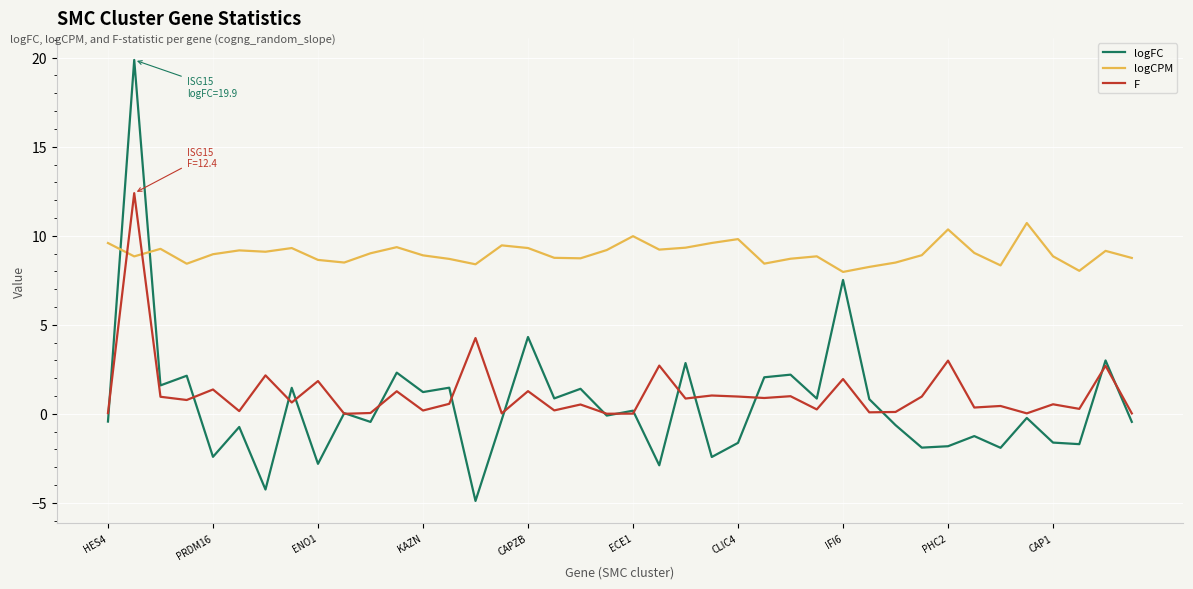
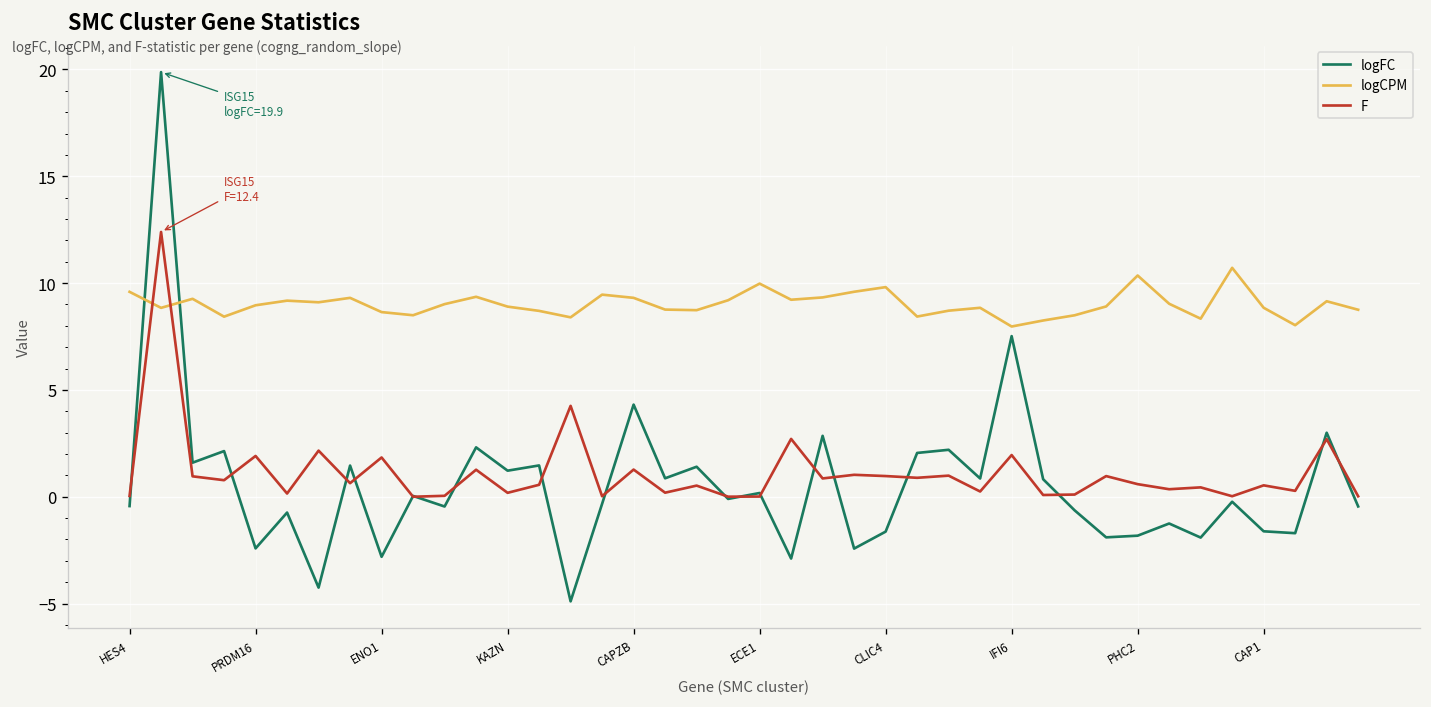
  {
    "logFC": {
      "HES4": -0.4,
      "PRDM16": -2.4,
      "ENO1": -2.8,
      "KAZN": 1.2,
      "CAPZB": 4.3,
      "ECE1": 0.2,
      "CLIC4": -1.6,
      "IFI6": 7.5,
      "PHC2": -1.8,
      "CAP1": -1.6
    },
    "logCPM": {
      "HES4": 9.6,
      "PRDM16": 9.0,
      "ENO1": 8.6,
      "KAZN": 8.9,
      "CAPZB": 9.3,
      "ECE1": 10.0,
      "CLIC4": 9.8,
      "IFI6": 8.0,
      "PHC2": 10.4,
      "CAP1": 8.8
    },
    "F": {
      "HES4": 0.0,
-     "PRDM16": 1.4,
+     "PRDM16": 1.9,
      "ENO1": 1.8,
      "KAZN": 0.2,
      "CAPZB": 1.3,
      "ECE1": 0.0,
      "CLIC4": 1.0,
      "IFI6": 2.0,
-     "PHC2": 3.0,
+     "PHC2": 0.6,
      "CAP1": 0.5
    }
  }
